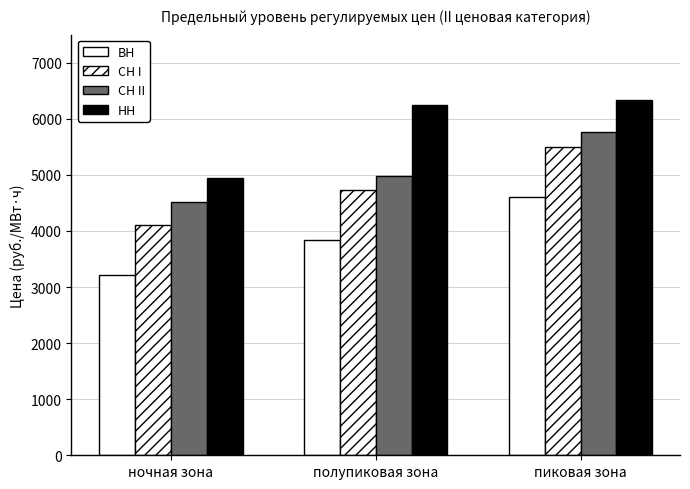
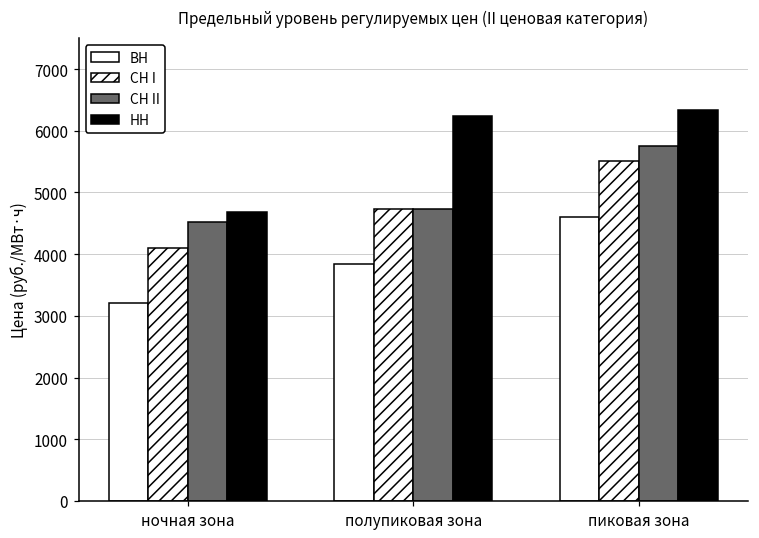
  {
    "СН II": {
      "ночная зона": 4500,
-     "полупиковая зона": 5000,
+     "полупиковая зона": 4700,
      "пиковая зона": 5800
    },
    "НН": {
-     "ночная зона": 4900,
+     "ночная зона": 4700,
      "полупиковая зона": 6200,
      "пиковая зона": 6300
    }
  }
